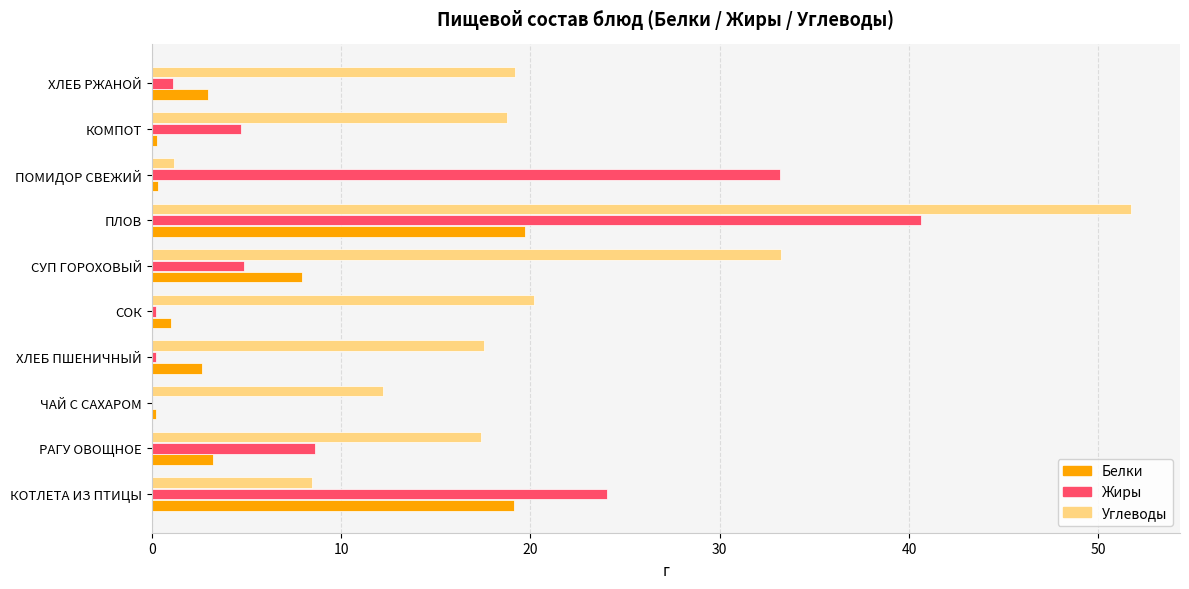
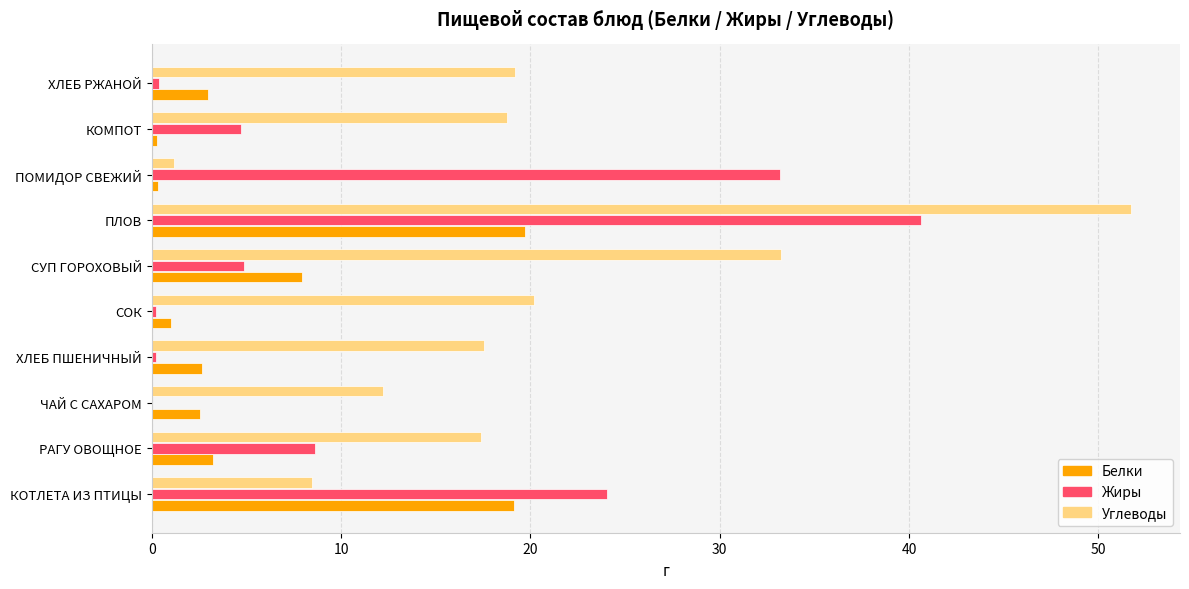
  {
    "Белки": {
      "ХЛЕБ РЖАНОЙ": 3.0,
      "КОМПОТ": 0.3,
      "ПОМИДОР СВЕЖИЙ": 0.4,
      "ПЛОВ": 19.7,
      "СУП ГОРОХОВЫЙ": 7.9,
      "СОК": 1.0,
      "ХЛЕБ ПШЕНИЧНЫЙ": 2.7,
-     "ЧАЙ С САХАРОМ": 0.3,
+     "ЧАЙ С САХАРОМ": 2.6,
      "РАГУ ОВОЩНОЕ": 3.2,
      "КОТЛЕТА ИЗ ПТИЦЫ": 19.1
    },
    "Жиры": {
-     "ХЛЕБ РЖАНОЙ": 1.1,
+     "ХЛЕБ РЖАНОЙ": 0.4,
      "КОМПОТ": 4.7,
      "ПОМИДОР СВЕЖИЙ": 33.2,
      "ПЛОВ": 40.6,
      "СУП ГОРОХОВЫЙ": 4.9,
      "СОК": 0.2,
      "ХЛЕБ ПШЕНИЧНЫЙ": 0.2,
      "ЧАЙ С САХАРОМ": 0.0,
      "РАГУ ОВОЩНОЕ": 8.6,
      "КОТЛЕТА ИЗ ПТИЦЫ": 24.1
    },
    "Углеводы": {
      "ХЛЕБ РЖАНОЙ": 19.2,
      "КОМПОТ": 18.8,
      "ПОМИДОР СВЕЖИЙ": 1.2,
      "ПЛОВ": 51.7,
      "СУП ГОРОХОВЫЙ": 33.3,
      "СОК": 20.2,
      "ХЛЕБ ПШЕНИЧНЫЙ": 17.6,
      "ЧАЙ С САХАРОМ": 12.2,
      "РАГУ ОВОЩНОЕ": 17.4,
      "КОТЛЕТА ИЗ ПТИЦЫ": 8.5
    }
  }
